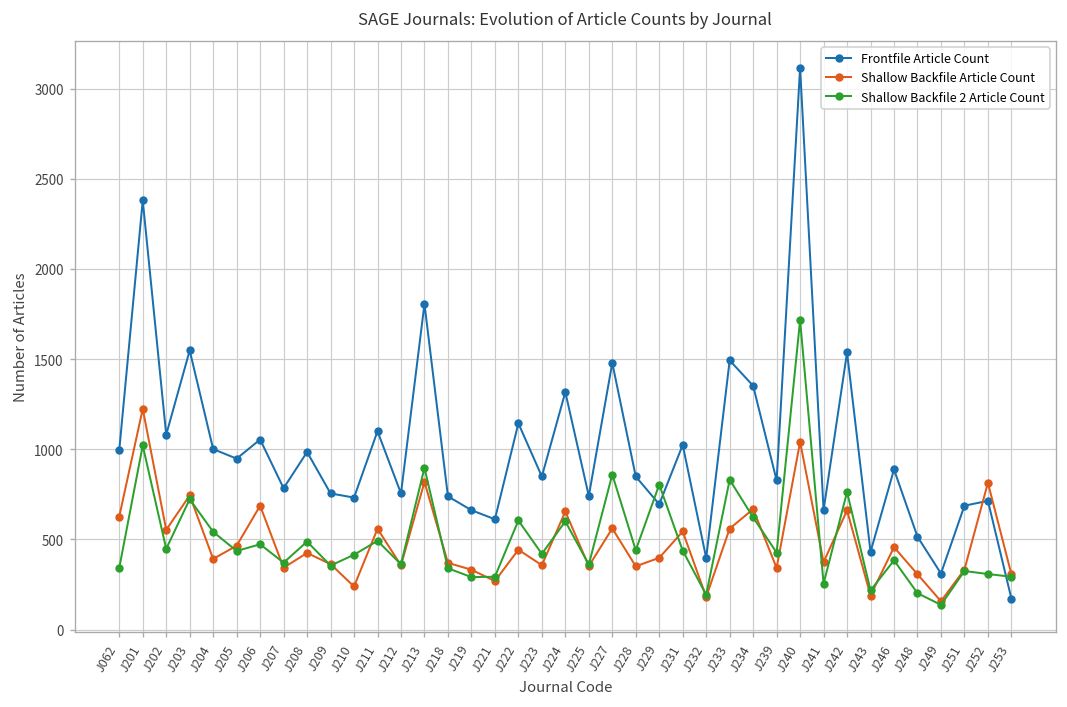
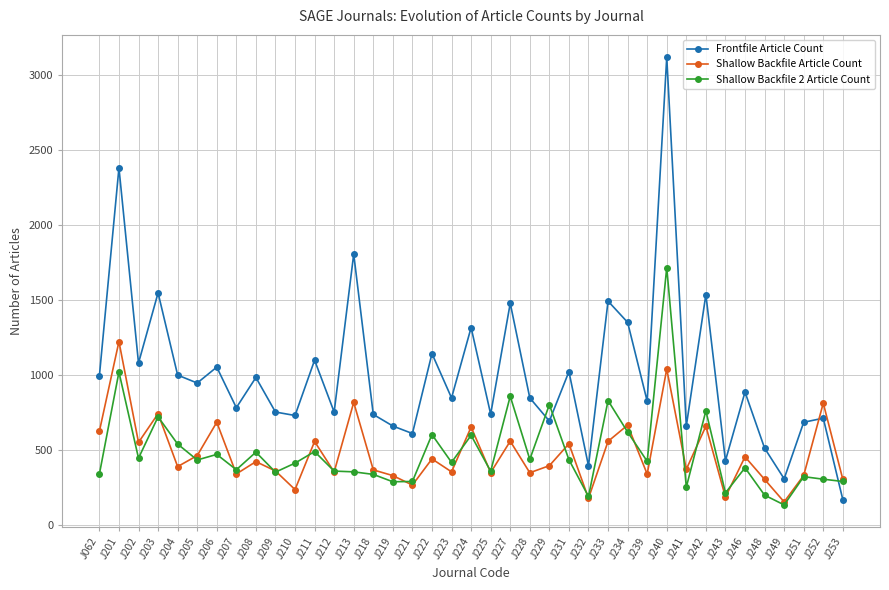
  {
    "Frontfile Article Count": {
      "J062": 1000,
      "J201": 2380,
      "J202": 1080,
      "J203": 1550,
      "J204": 1000,
      "J205": 950,
      "J206": 1050,
      "J207": 780,
      "J208": 990,
      "J209": 760,
      "J210": 730,
      "J211": 1100,
      "J212": 760,
      "J213": 1810,
      "J218": 740,
      "J219": 660,
      "J221": 610,
      "J222": 1140,
      "J223": 850,
      "J224": 1320,
      "J225": 740,
      "J227": 1480,
      "J228": 850,
      "J229": 700,
      "J231": 1020,
      "J232": 400,
      "J233": 1490,
      "J234": 1350,
      "J239": 830,
      "J240": 3120,
      "J241": 660,
      "J242": 1540,
      "J243": 430,
      "J246": 890,
      "J248": 520,
      "J249": 310,
      "J251": 690,
      "J252": 710,
      "J253": 170
    },
    "Shallow Backfile Article Count": {
      "J062": 630,
      "J201": 1220,
      "J202": 550,
      "J203": 740,
      "J204": 390,
      "J205": 470,
      "J206": 690,
      "J207": 340,
      "J208": 430,
      "J210": 240,
      "J211": 560,
      "J213": 820,
      "J218": 370,
      "J219": 330,
      "J221": 270,
      "J222": 440,
      "J223": 360,
      "J224": 660,
      "J227": 560,
      "J228": 350,
      "J229": 400,
      "J231": 540,
      "J233": 560,
      "J234": 670,
      "J239": 340,
      "J240": 1040,
      "J241": 370,
      "J242": 660,
      "J243": 190,
      "J246": 460,
      "J248": 310,
      "J249": 160,
      "J252": 810
    },
    "Shallow Backfile 2 Article Count": {
      "J062": 340,
      "J201": 1020,
      "J202": 450,
      "J203": 720,
      "J204": 540,
      "J205": 440,
      "J206": 470,
      "J207": 370,
      "J208": 490,
      "J210": 420,
      "J211": 490,
-     "J213": 900,
+     "J213": 360,
      "J218": 340,
      "J219": 290,
      "J221": 290,
      "J222": 610,
      "J223": 420,
      "J224": 600,
      "J227": 860,
      "J228": 440,
      "J229": 800,
      "J231": 440,
      "J233": 830,
      "J234": 620,
      "J239": 430,
      "J240": 1720,
      "J241": 260,
      "J242": 760,
      "J243": 220,
      "J246": 380,
      "J248": 200,
      "J249": 140,
      "J252": 310
    }
  }
